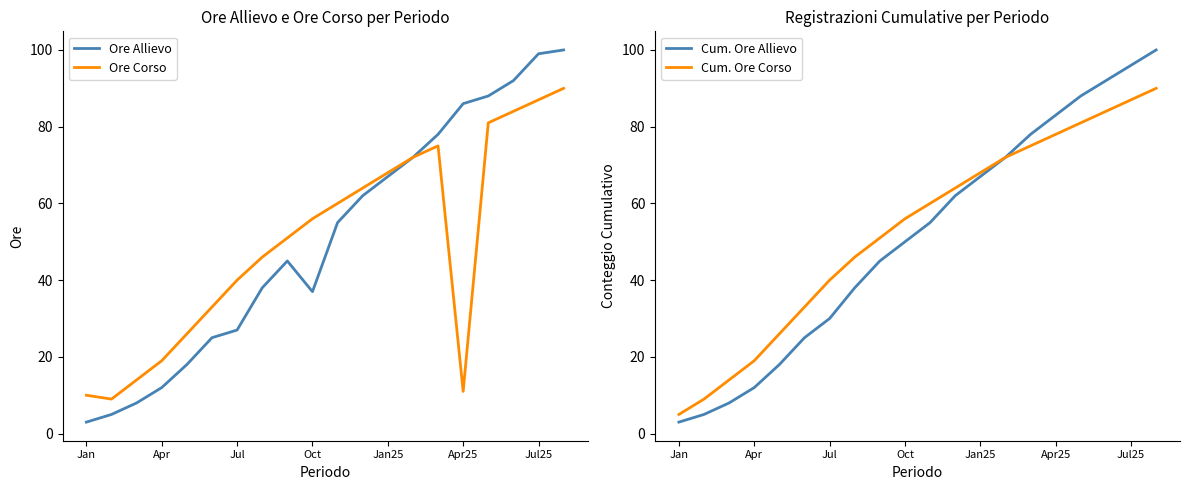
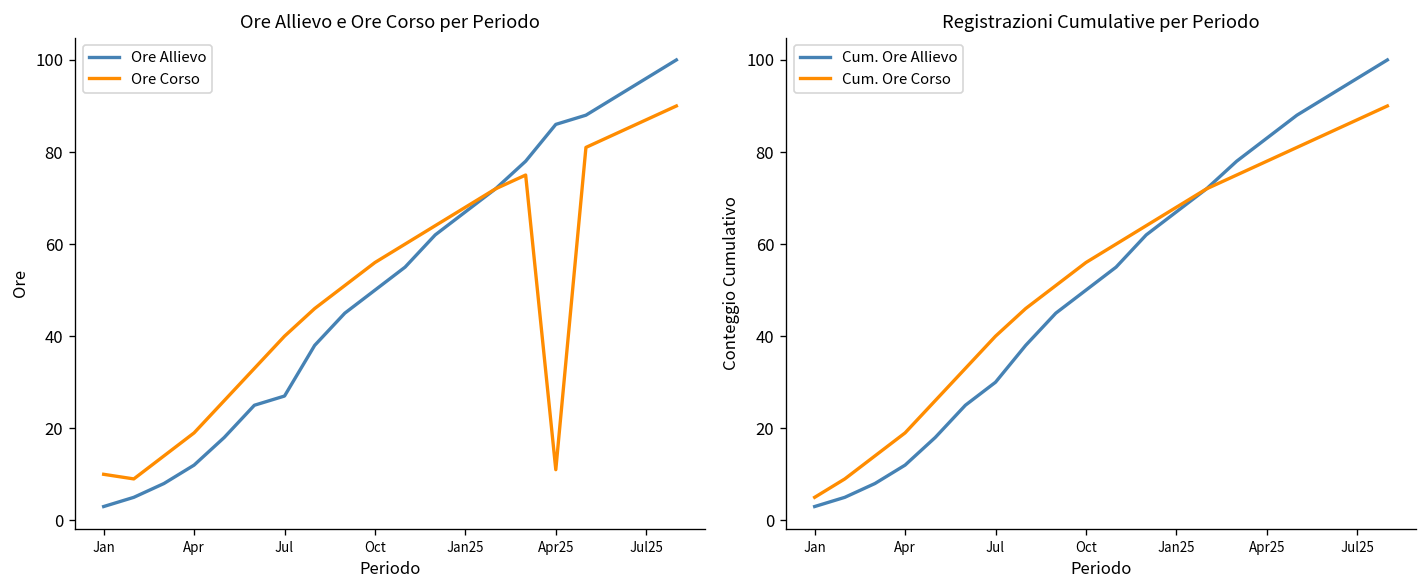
  {
    "Ore Allievo e Ore Corso per Periodo": {
      "Ore Allievo": {
        "Jan": 3,
        "Apr": 12,
        "Jul": 27,
-       "Oct": 37,
+       "Oct": 50,
        "Jan25": 67,
        "Apr25": 86,
-       "Jul25": 99
+       "Jul25": 96
      },
      "Ore Corso": {
        "Jan": 10,
        "Apr": 19,
        "Jul": 40,
        "Oct": 56,
        "Jan25": 68,
        "Apr25": 11,
        "Jul25": 87
      }
    },
    "Registrazioni Cumulative per Periodo": {
      "Cum. Ore Allievo": {
        "Jan": 3,
        "Apr": 12,
        "Jul": 30,
        "Oct": 50,
        "Jan25": 67,
        "Apr25": 83,
        "Jul25": 96
      },
      "Cum. Ore Corso": {
        "Jan": 5,
        "Apr": 19,
        "Jul": 40,
        "Oct": 56,
        "Jan25": 68,
        "Apr25": 78,
        "Jul25": 87
      }
    }
  }
